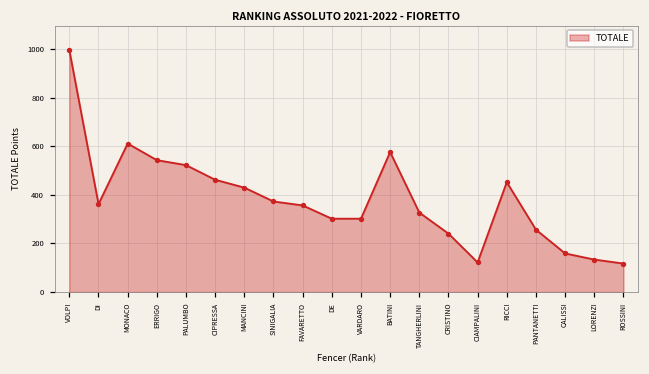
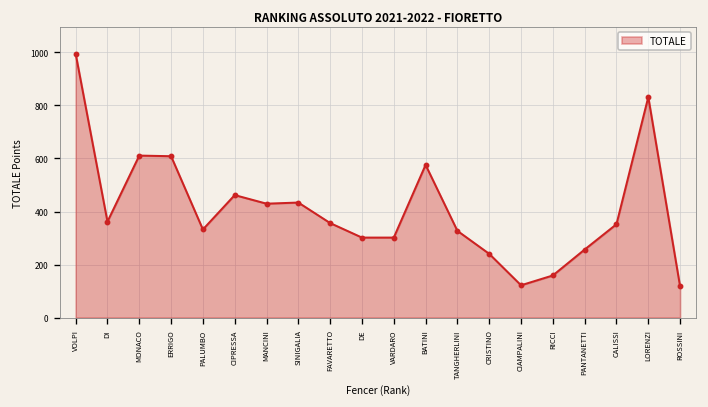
  {
    "VOLPI": 1000,
    "DI": 360,
    "MONACO": 610,
-   "ERRIGO": 540,
-   "PALUMBO": 520,
+   "ERRIGO": 610,
+   "PALUMBO": 330,
    "CIPRESSA": 460,
    "MANCINI": 430,
-   "SINIGALIA": 370,
+   "SINIGALIA": 430,
    "FAVARETTO": 360,
    "DE": 300,
    "VARDARO": 300,
    "BATINI": 580,
    "TANGHERLINI": 330,
    "CRISTINO": 240,
    "CIAMPALINI": 120,
-   "RICCI": 450,
+   "RICCI": 160,
    "PANTANETTI": 260,
-   "CALISSI": 160,
-   "LORENZI": 130,
+   "CALISSI": 350,
+   "LORENZI": 830,
    "ROSSINI": 120
  }
